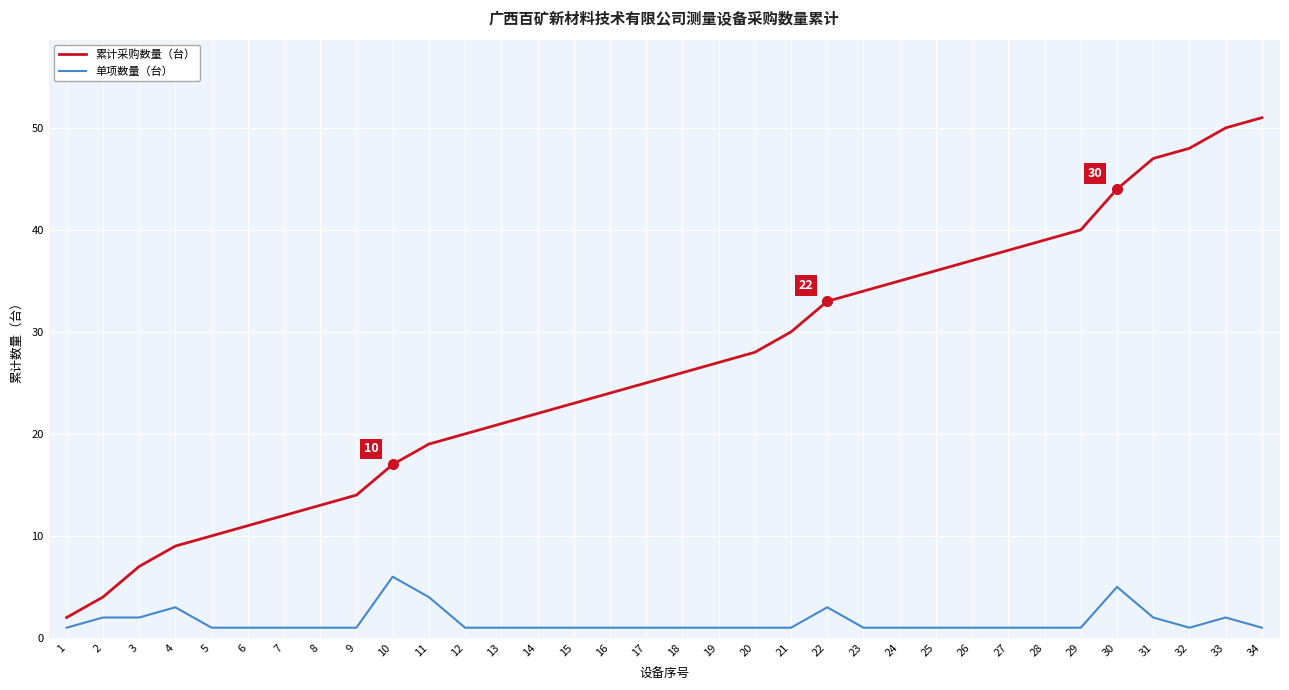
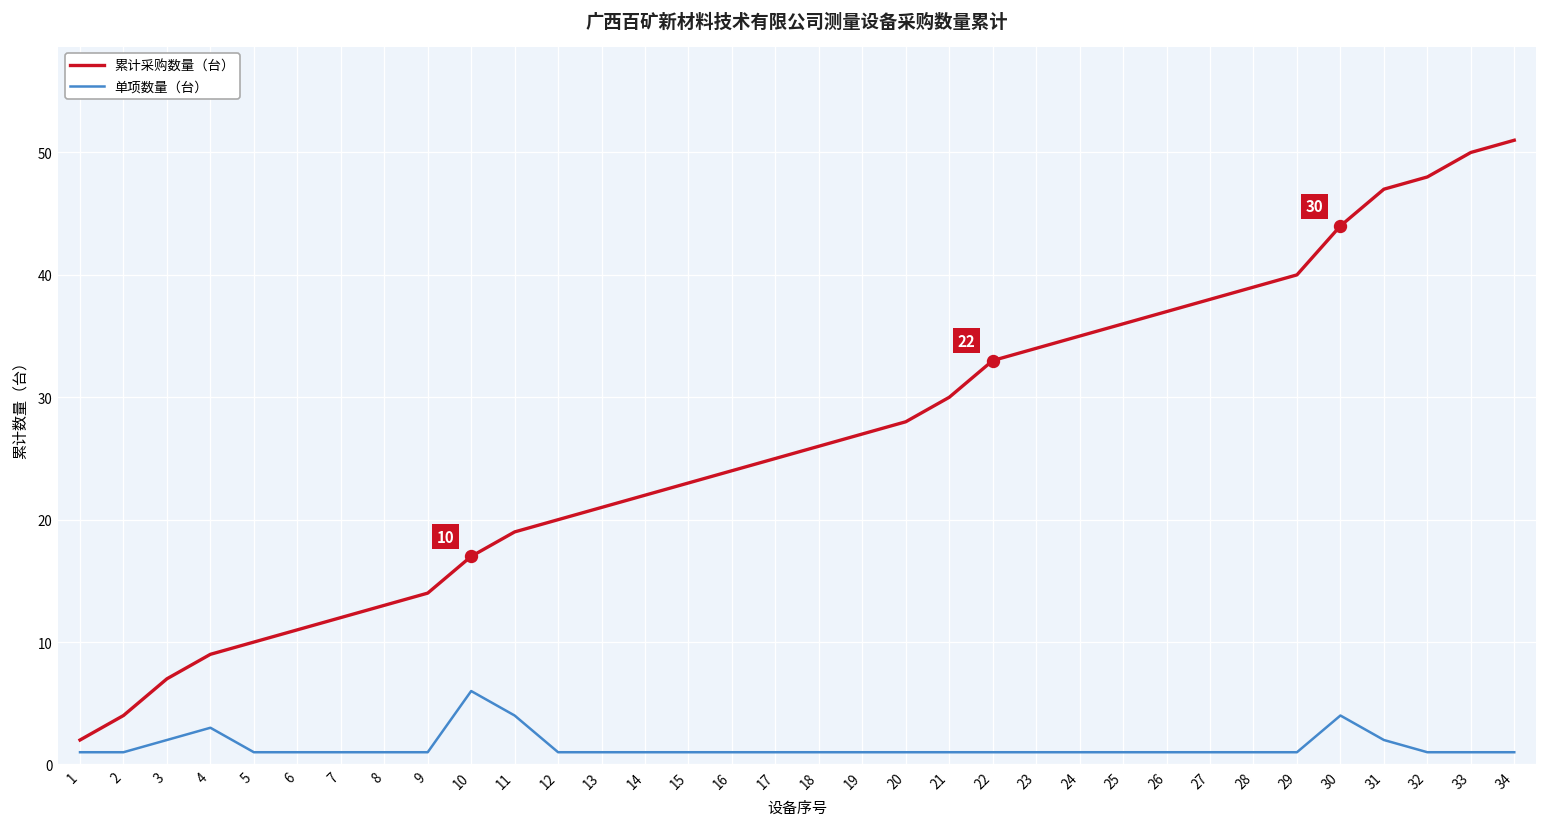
  {
    "单项数量（台）": {
      "1": 1,
-     "2": 2,
+     "2": 1,
      "3": 2,
      "4": 3,
      "5": 1,
      "6": 1,
      "7": 1,
      "8": 1,
      "9": 1,
      "10": 6,
      "11": 4,
      "12": 1,
      "13": 1,
      "14": 1,
      "15": 1,
      "16": 1,
      "17": 1,
      "18": 1,
      "19": 1,
      "20": 1,
      "21": 1,
-     "22": 3,
+     "22": 1,
      "23": 1,
      "24": 1,
      "25": 1,
      "26": 1,
      "27": 1,
      "28": 1,
      "29": 1,
-     "30": 5,
+     "30": 4,
      "31": 2,
      "32": 1,
-     "33": 2,
+     "33": 1,
      "34": 1
    }
  }
